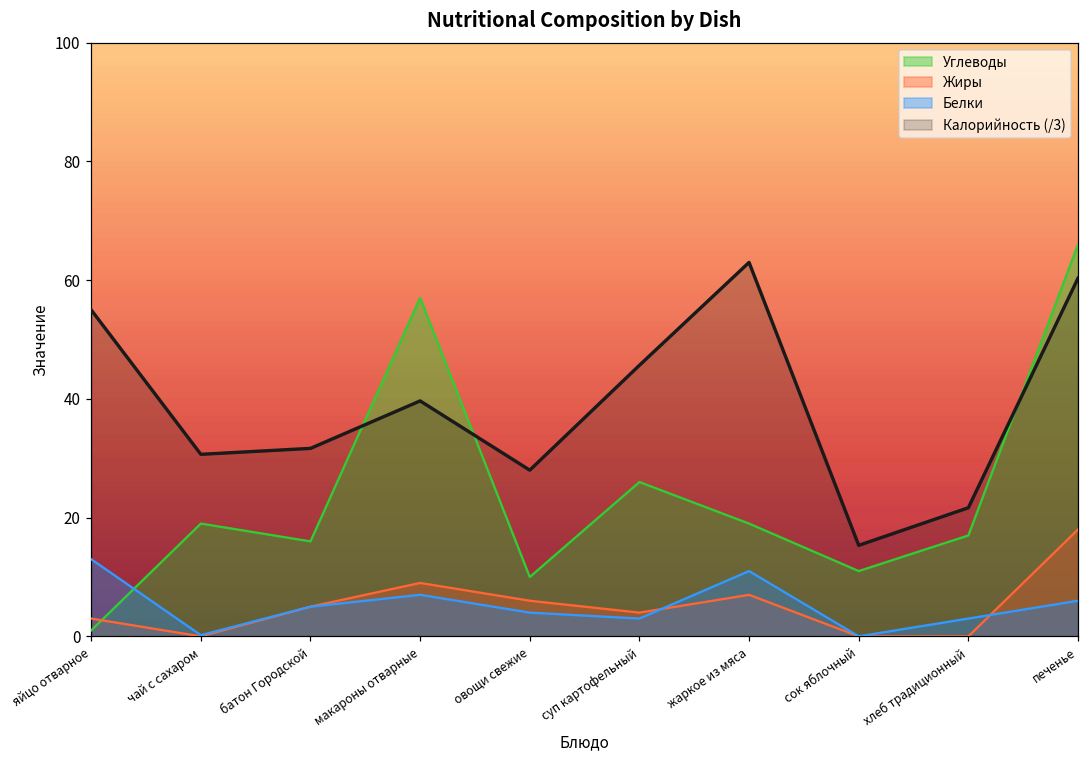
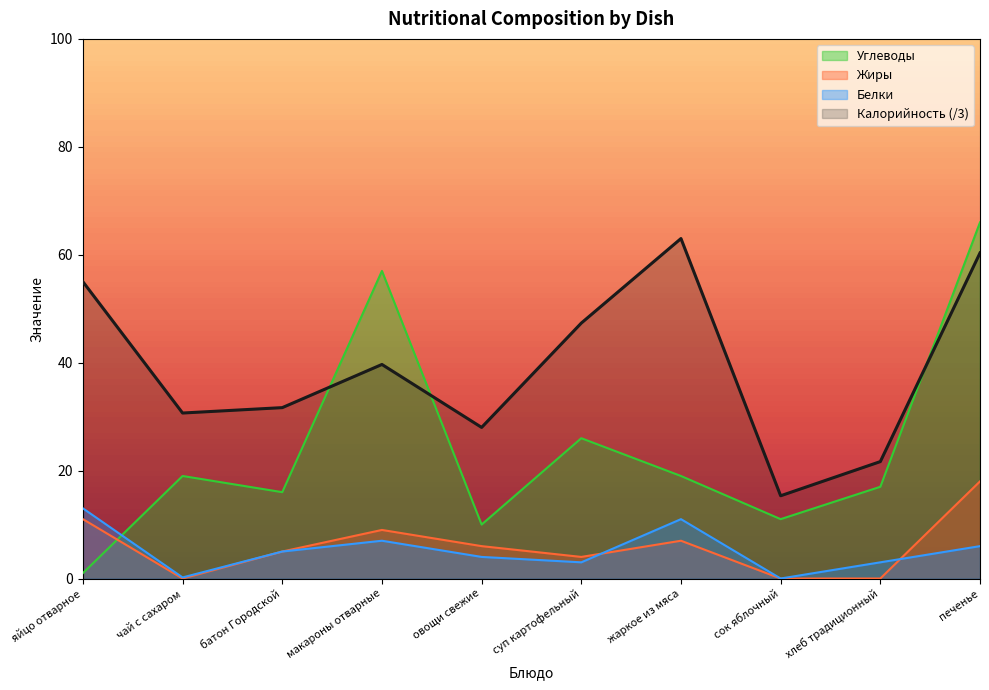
  {
    "Углеводы": {
      "яйцо отварное": 1,
      "чай с сахаром": 19,
      "батон Городской": 16,
      "макароны отварные": 57,
      "овощи свежие": 10,
      "суп картофельный": 26,
      "жаркое из мяса": 19,
      "сок яблочный": 11,
      "хлеб традиционный": 17,
      "печенье": 66
    },
    "Жиры": {
-     "яйцо отварное": 3,
+     "яйцо отварное": 11,
      "макароны отварные": 9,
      "овощи свежие": 6,
      "суп картофельный": 4,
      "жаркое из мяса": 7,
      "хлеб традиционный": 0,
      "печенье": 18
    },
    "Белки": {
      "яйцо отварное": 13,
      "макароны отварные": 7,
      "овощи свежие": 4,
      "суп картофельный": 3,
      "жаркое из мяса": 11,
      "хлеб традиционный": 3,
      "печенье": 6
    },
    "Калорийность (/3)": {
      "яйцо отварное": 55,
      "чай с сахаром": 31,
      "батон Городской": 32,
      "макароны отварные": 40,
      "овощи свежие": 28,
-     "суп картофельный": 46,
+     "суп картофельный": 47,
      "жаркое из мяса": 63,
      "сок яблочный": 15,
      "хлеб традиционный": 22,
      "печенье": 60
    }
  }
